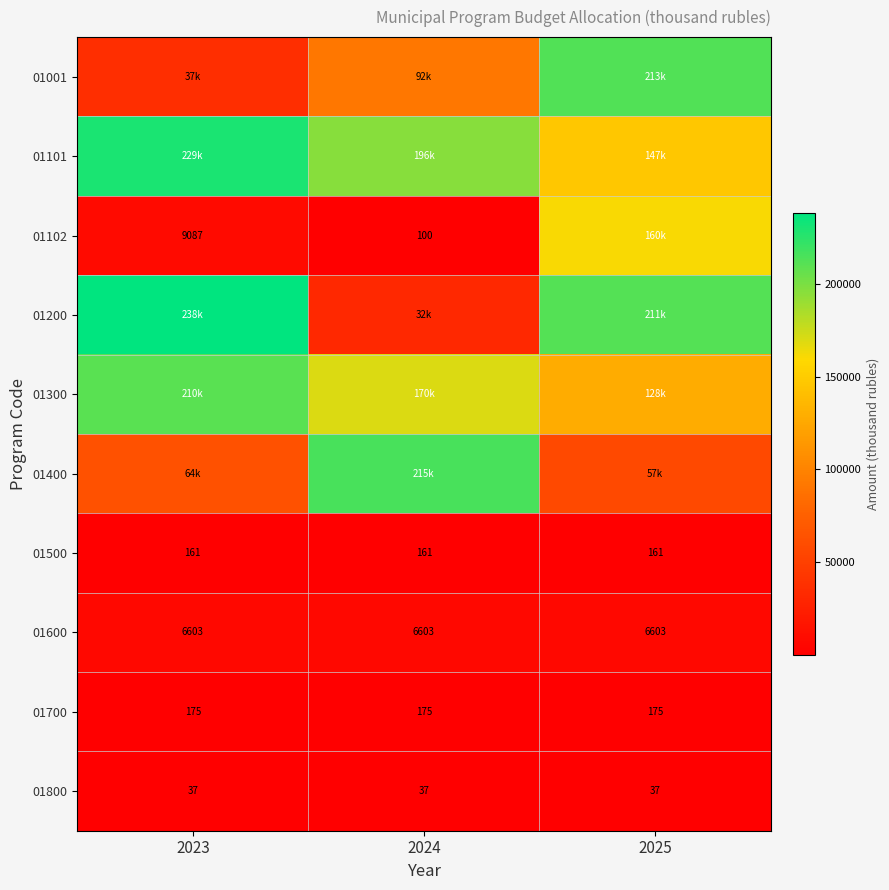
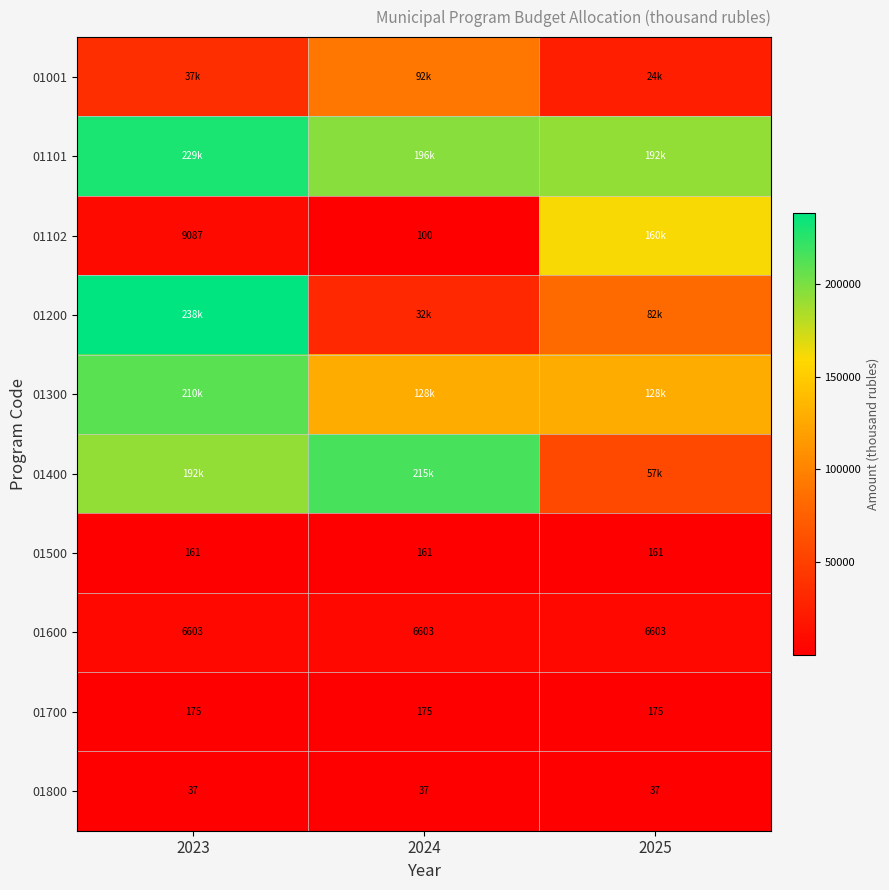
  {
    "01001": {
      "2023": "37k",
      "2024": "92k",
-     "2025": "213k"
+     "2025": "24k"
    },
    "01101": {
      "2023": "229k",
      "2024": "196k",
-     "2025": "147k"
+     "2025": "192k"
    },
    "01102": {
      "2023": "9087",
      "2024": "100",
      "2025": "160k"
    },
    "01200": {
      "2023": "238k",
      "2024": "32k",
-     "2025": "211k"
+     "2025": "82k"
    },
    "01300": {
      "2023": "210k",
-     "2024": "170k",
+     "2024": "128k",
      "2025": "128k"
    },
    "01400": {
-     "2023": "64k",
+     "2023": "192k",
      "2024": "215k",
      "2025": "57k"
    },
    "01500": {
      "2023": "161",
      "2024": "161",
      "2025": "161"
    },
    "01600": {
      "2023": "6603",
      "2024": "6603",
      "2025": "6603"
    },
    "01700": {
      "2023": "175",
      "2024": "175",
      "2025": "175"
    },
    "01800": {
      "2023": "37",
      "2024": "37",
      "2025": "37"
    }
  }
